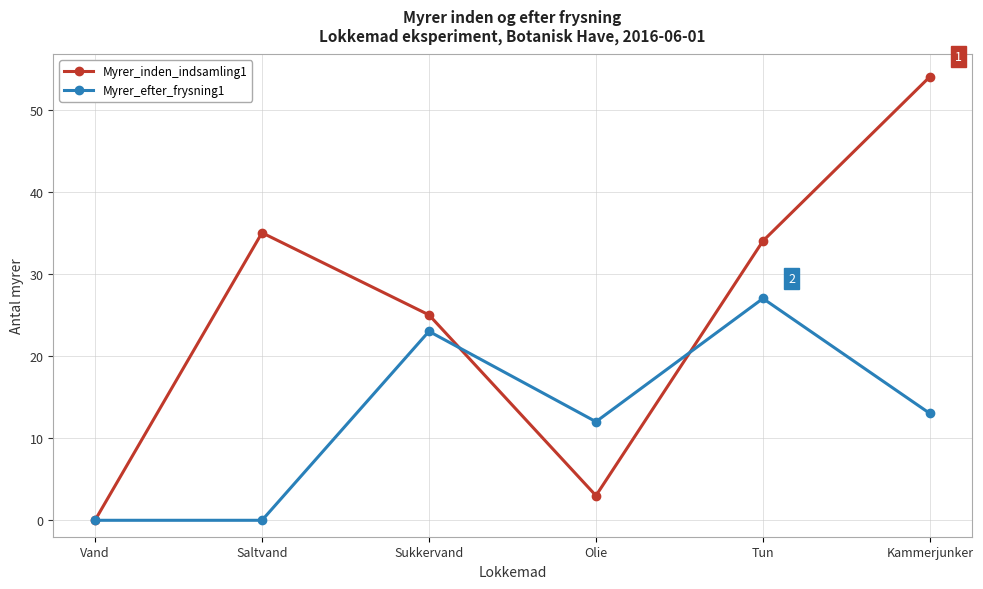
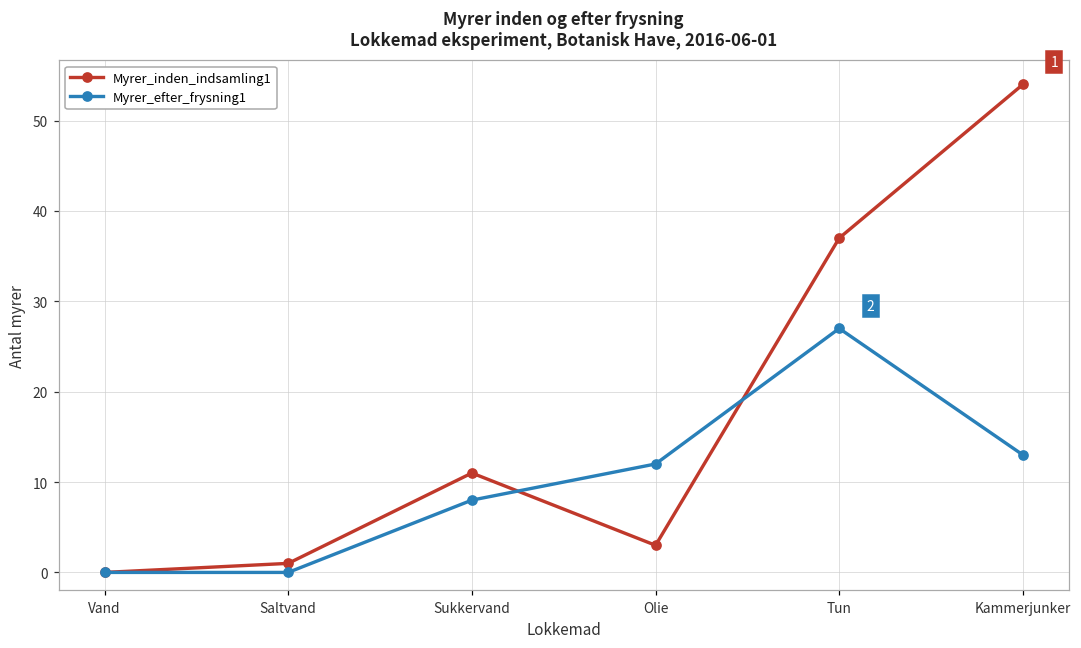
  {
    "Myrer_inden_indsamling1": {
-     "Saltvand": 35,
-     "Sukkervand": 25,
+     "Saltvand": 1,
+     "Sukkervand": 11,
      "Olie": 3,
-     "Tun": 34,
+     "Tun": 37,
      "Kammerjunker": 54
    },
    "Myrer_efter_frysning1": {
      "Saltvand": 0,
-     "Sukkervand": 23,
+     "Sukkervand": 8,
      "Olie": 12,
      "Tun": 27,
      "Kammerjunker": 13
    }
  }
